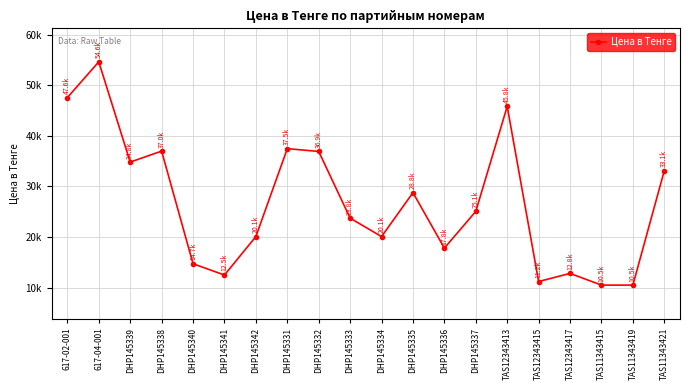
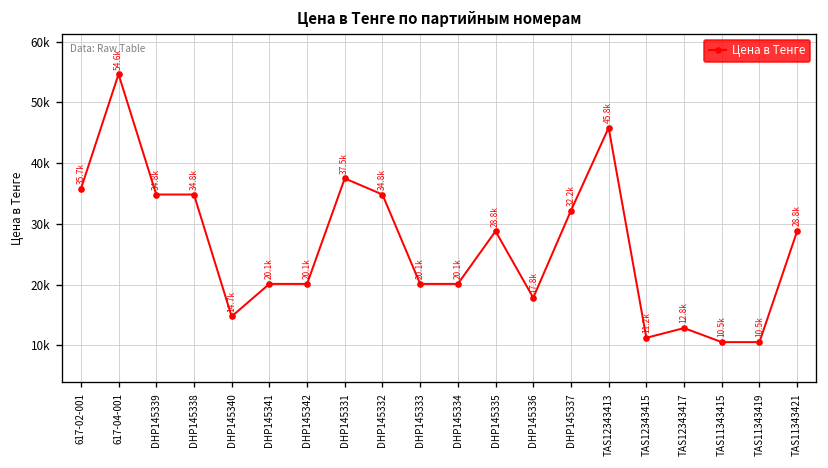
  {
-   "617-02-001": "47.6k",
+   "617-02-001": "35.7k",
    "DHP145339": "34.8k",
-   "DHP145338": "37.0k",
+   "DHP145338": "34.8k",
    "DHP145340": "14.7k",
-   "DHP145341": "12.5k",
+   "DHP145341": "20.1k",
    "DHP145342": "20.1k",
    "DHP145331": "37.5k",
-   "DHP145332": "36.9k",
-   "DHP145333": "23.8k",
+   "DHP145332": "34.8k",
+   "DHP145333": "20.1k",
    "DHP145334": "20.1k",
    "DHP145335": "28.8k",
    "DHP145336": "17.8k",
-   "DHP145337": "25.1k",
+   "DHP145337": "32.2k",
    "TAS12343413": "45.8k",
    "TAS12343415": "11.2k",
    "TAS12343417": "12.8k",
    "TAS11343415": "10.5k",
    "TAS11343419": "10.5k",
-   "TAS11343421": "33.1k"
+   "TAS11343421": "28.8k"
  }
